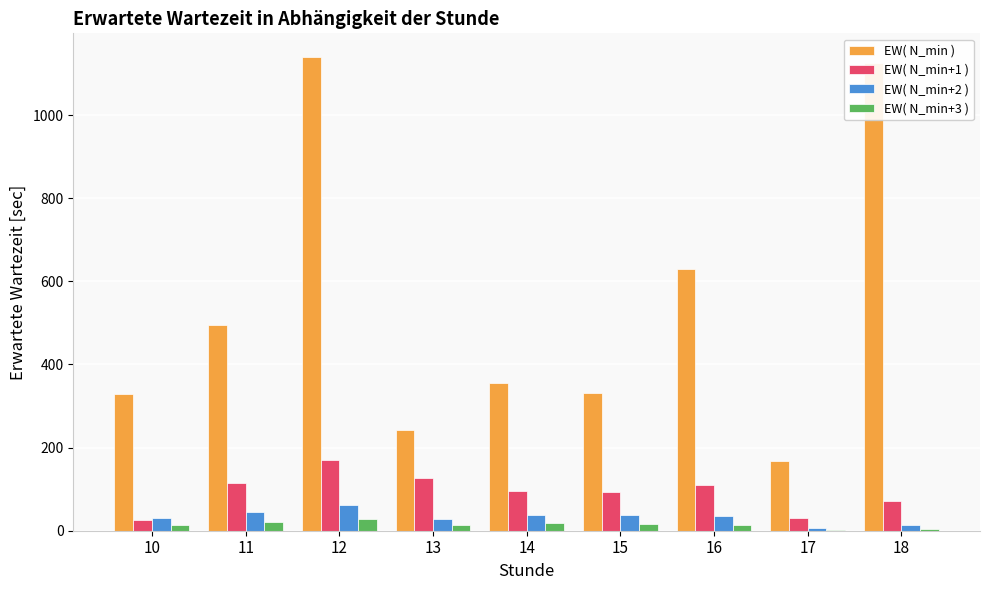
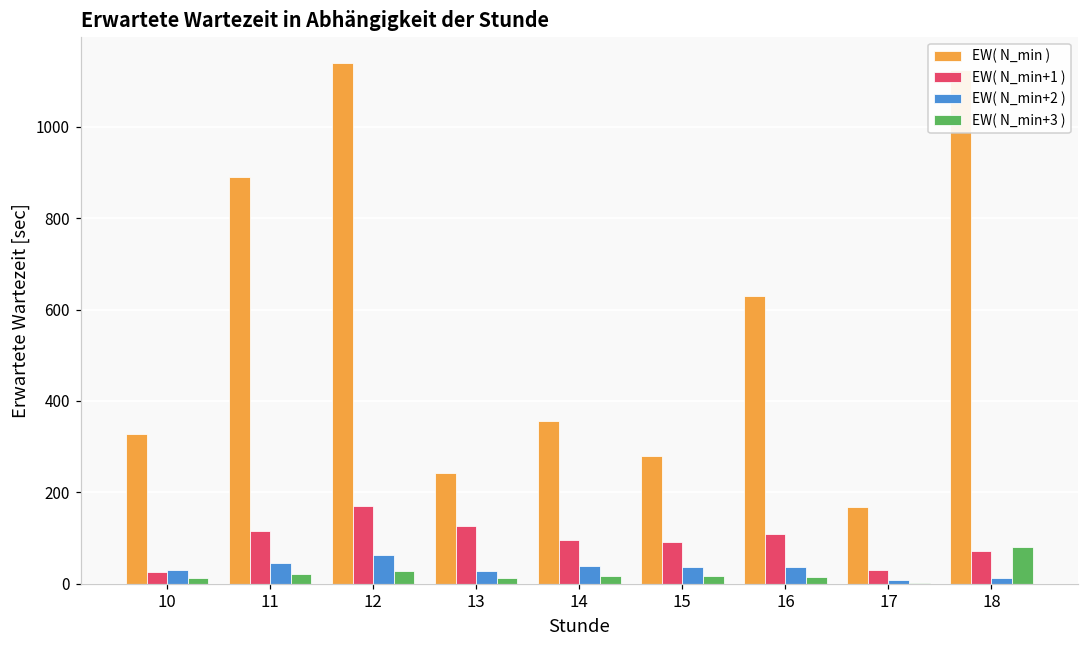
  {
    "EW( N_min )": {
      "10": 330,
-     "11": 500,
+     "11": 890,
      "12": 1140,
      "13": 240,
      "14": 360,
-     "15": 330,
+     "15": 280,
      "16": 630,
      "17": 170
    },
    "EW( N_min+1 )": {
      "10": 30,
      "11": 120,
      "12": 170,
      "13": 130,
      "14": 100,
      "15": 90,
      "16": 110,
      "17": 30,
      "18": 70
    },
    "EW( N_min+2 )": {
      "10": 30,
      "11": 40,
      "12": 60,
      "13": 30,
      "14": 40,
      "15": 40,
      "16": 40,
      "17": 10,
      "18": 10
    },
    "EW( N_min+3 )": {
      "10": 10,
      "11": 20,
      "12": 30,
      "13": 10,
      "14": 20,
      "15": 20,
      "16": 10,
-     "18": 0
+     "18": 80
    }
  }
